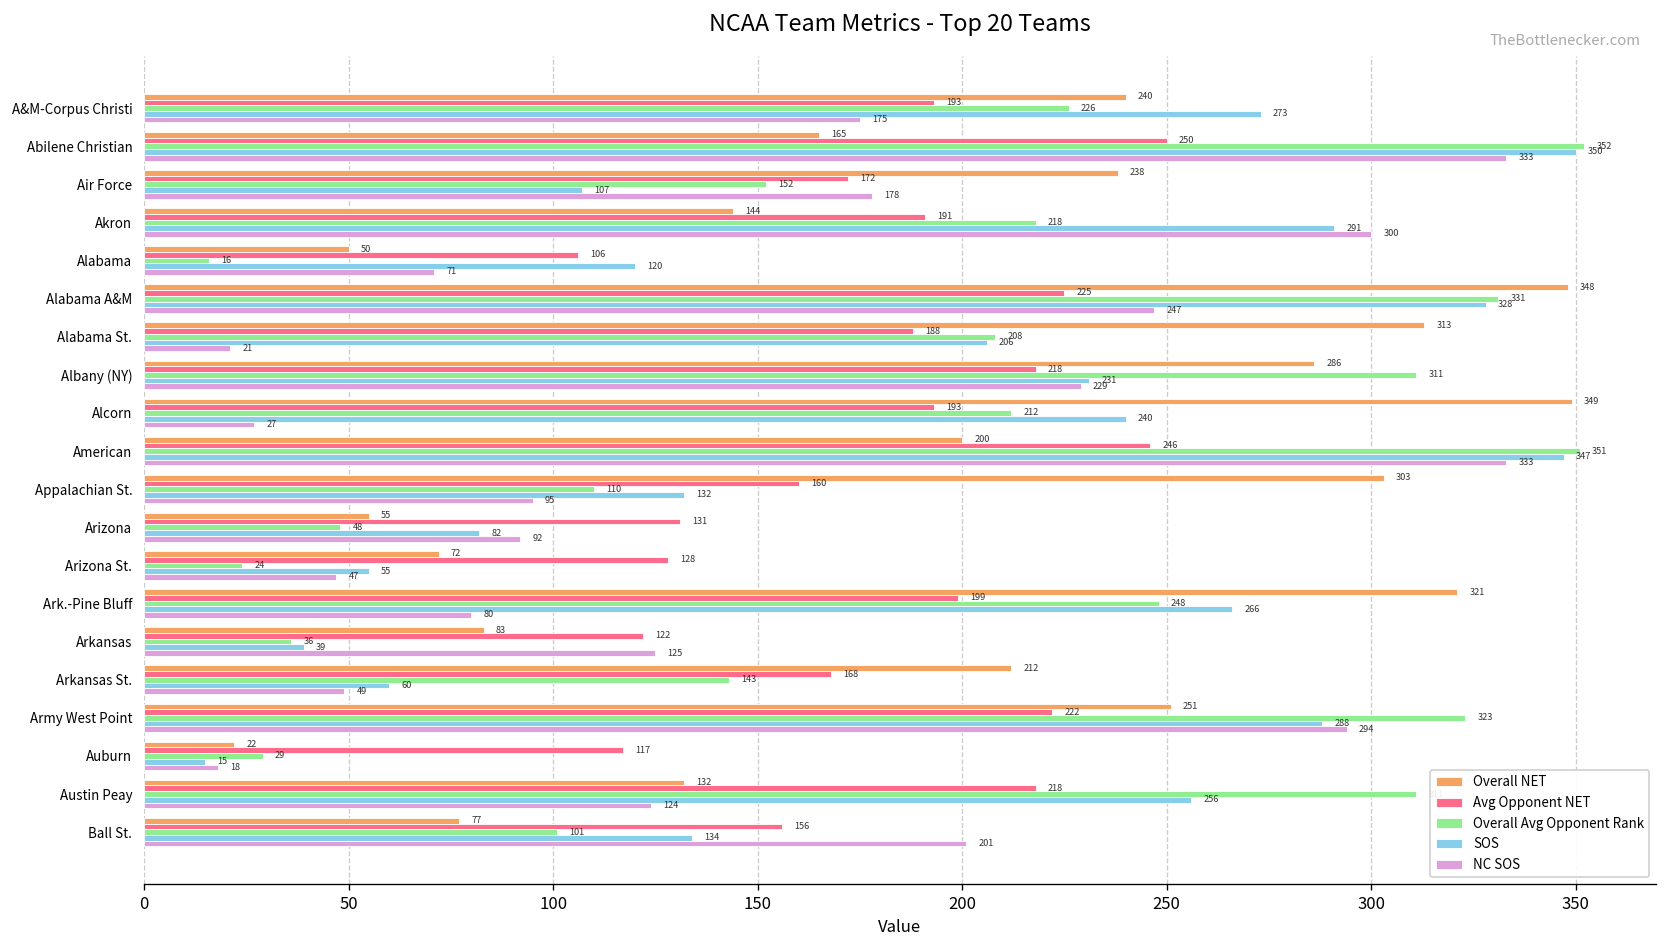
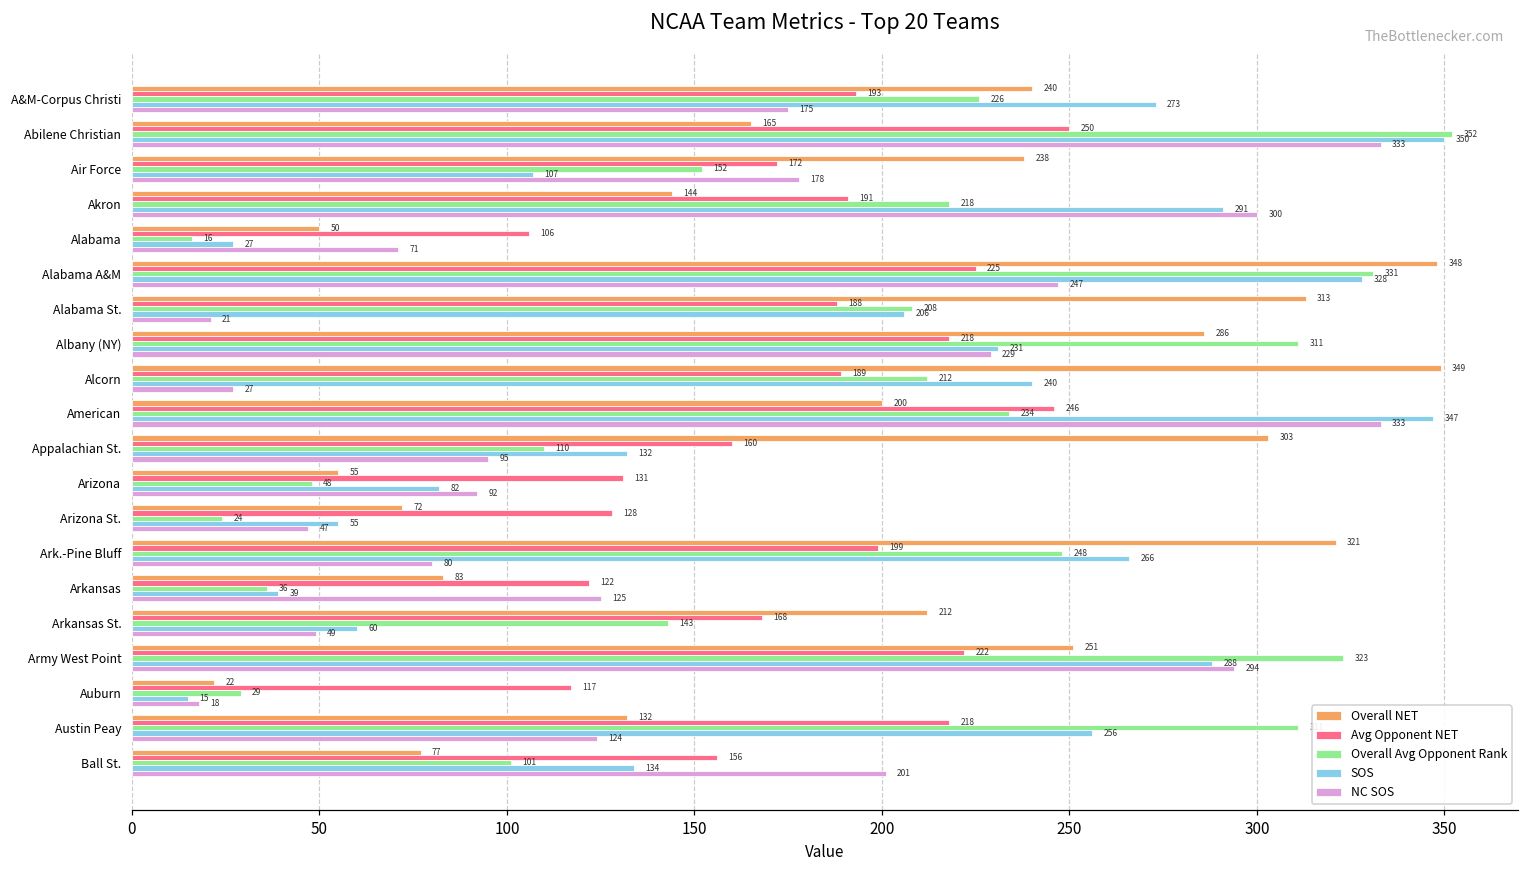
  {
    "Overall NET": {
      "A&M-Corpus Christi": 240,
      "Abilene Christian": 165,
      "Air Force": 238,
      "Akron": 144,
      "Alabama": 50,
      "Alabama A&M": 348,
      "Alabama St.": 313,
      "Albany (NY)": 286,
      "Alcorn": 349,
      "American": 200,
      "Appalachian St.": 303,
      "Arizona": 55,
      "Arizona St.": 72,
      "Ark.-Pine Bluff": 321,
      "Arkansas": 83,
      "Arkansas St.": 212,
      "Army West Point": 251,
      "Auburn": 22,
      "Austin Peay": 132,
      "Ball St.": 77
    },
    "Avg Opponent NET": {
      "A&M-Corpus Christi": 193,
      "Abilene Christian": 250,
      "Air Force": 172,
      "Akron": 191,
      "Alabama": 106,
      "Alabama A&M": 225,
      "Alabama St.": 188,
      "Albany (NY)": 218,
-     "Alcorn": 193,
+     "Alcorn": 189,
      "American": 246,
      "Appalachian St.": 160,
      "Arizona": 131,
      "Arizona St.": 128,
      "Ark.-Pine Bluff": 199,
      "Arkansas": 122,
      "Arkansas St.": 168,
      "Army West Point": 222,
      "Auburn": 117,
      "Austin Peay": 218,
      "Ball St.": 156
    },
    "Overall Avg Opponent Rank": {
      "A&M-Corpus Christi": 226,
      "Air Force": 152,
      "Akron": 218,
      "Alabama": 16,
      "Alabama A&M": 331,
      "Albany (NY)": 311,
      "Alcorn": 212,
-     "American": 351,
+     "American": 234,
      "Appalachian St.": 110,
      "Arizona": 48,
      "Arizona St.": 24,
      "Ark.-Pine Bluff": 248,
      "Arkansas": 36,
      "Arkansas St.": 143,
      "Army West Point": 323,
      "Auburn": 29,
      "Ball St.": 101
    },
    "SOS": {
      "A&M-Corpus Christi": 273,
      "Air Force": 107,
      "Akron": 291,
-     "Alabama": 120,
+     "Alabama": 27,
      "Alabama A&M": 328,
      "Alcorn": 240,
      "American": 347,
      "Appalachian St.": 132,
      "Arizona": 82,
      "Arizona St.": 55,
      "Ark.-Pine Bluff": 266,
      "Arkansas": 39,
      "Arkansas St.": 60,
      "Army West Point": 288,
      "Auburn": 15,
      "Austin Peay": 256,
      "Ball St.": 134
    },
    "NC SOS": {
      "A&M-Corpus Christi": 175,
      "Abilene Christian": 333,
      "Air Force": 178,
      "Akron": 300,
      "Alabama": 71,
      "Alabama A&M": 247,
      "Alabama St.": 21,
      "Alcorn": 27,
      "American": 333,
      "Appalachian St.": 95,
      "Arizona": 92,
      "Arizona St.": 47,
      "Ark.-Pine Bluff": 80,
      "Arkansas": 125,
      "Arkansas St.": 49,
      "Army West Point": 294,
      "Auburn": 18,
      "Austin Peay": 124,
      "Ball St.": 201
    }
  }
